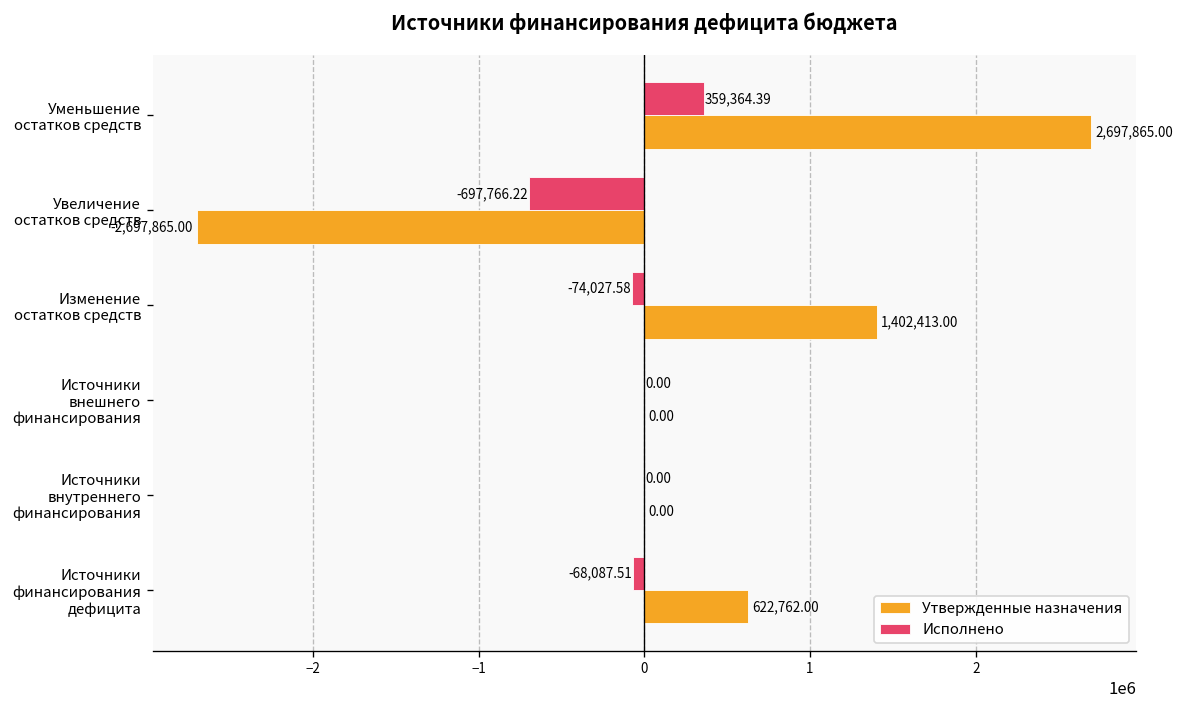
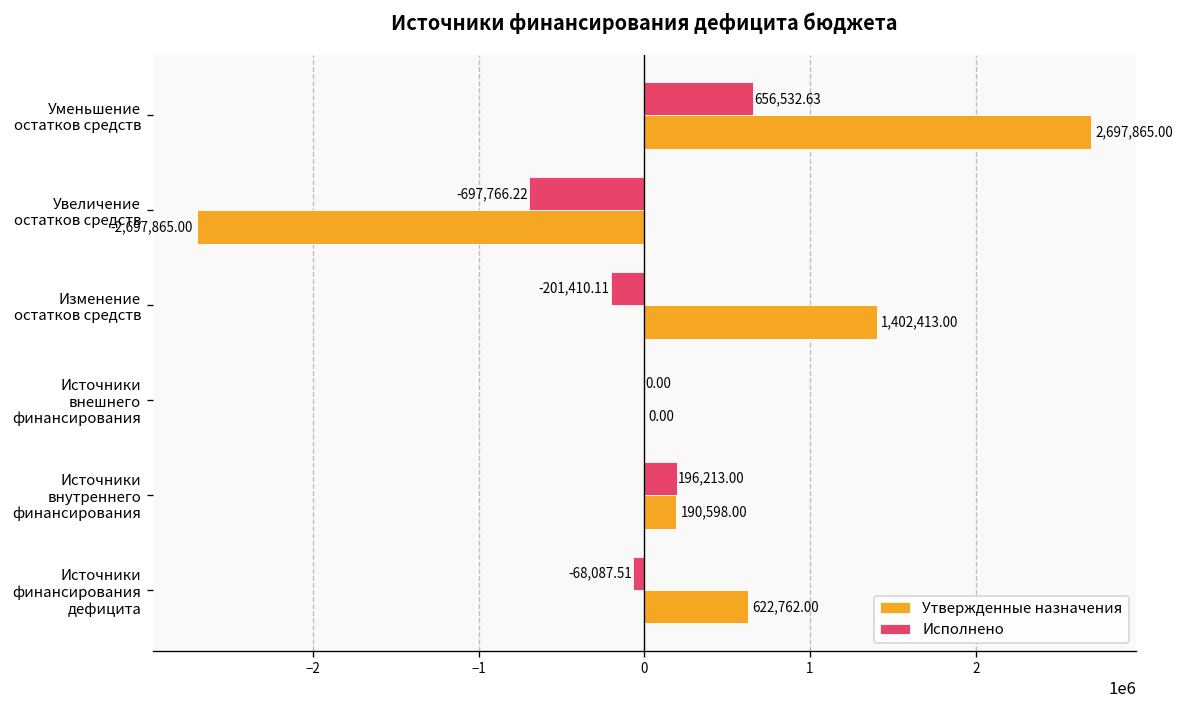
  {
    "Утвержденные назначения": {
      "Уменьшение остатков средств": "2,697,865.00",
      "Увеличение остатков средств": "-2,697,865.00",
      "Изменение остатков средств": "1,402,413.00",
      "Источники внешнего финансирования": "0.00",
-     "Источники внутреннего финансирования": "0.00",
+     "Источники внутреннего финансирования": "190,598.00",
      "Источники финансирования дефицита": "622,762.00"
    },
    "Исполнено": {
-     "Уменьшение остатков средств": "359,364.39",
+     "Уменьшение остатков средств": "656,532.63",
      "Увеличение остатков средств": "-697,766.22",
-     "Изменение остатков средств": "-74,027.58",
+     "Изменение остатков средств": "-201,410.11",
      "Источники внешнего финансирования": "0.00",
-     "Источники внутреннего финансирования": "0.00",
+     "Источники внутреннего финансирования": "196,213.00",
      "Источники финансирования дефицита": "-68,087.51"
    }
  }
